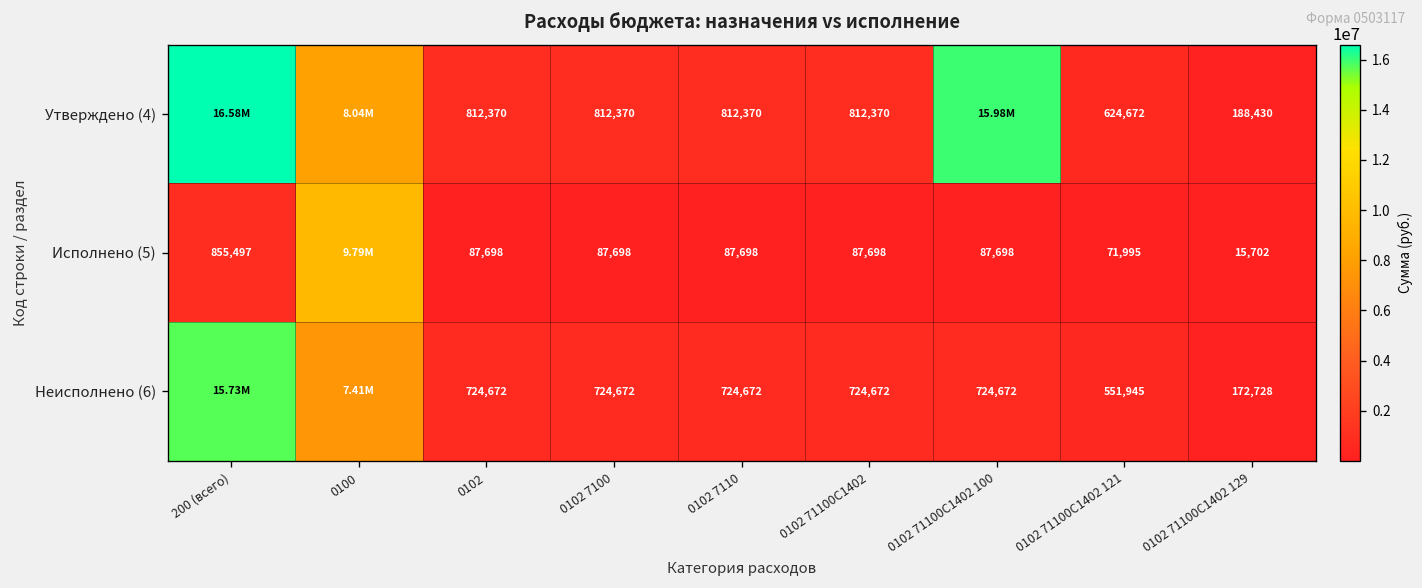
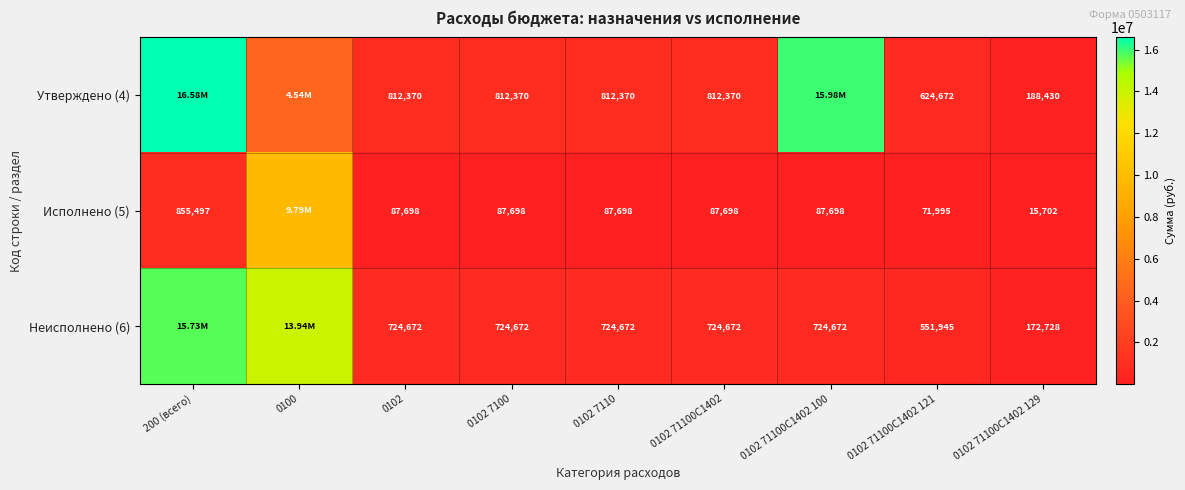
  {
    "Утверждено (4)": {
      "200 (всего)": "16.58M",
-     "0100": "8.04M",
+     "0100": "4.54M",
      "0102": "812,370",
      "0102 7100": "812,370",
      "0102 7110": "812,370",
      "0102 71100С1402": "812,370",
      "0102 71100С1402 100": "15.98M",
      "0102 71100С1402 121": "624,672",
      "0102 71100С1402 129": "188,430"
    },
    "Исполнено (5)": {
      "200 (всего)": "855,497",
      "0100": "9.79M",
      "0102": "87,698",
      "0102 7100": "87,698",
      "0102 7110": "87,698",
      "0102 71100С1402": "87,698",
      "0102 71100С1402 100": "87,698",
      "0102 71100С1402 121": "71,995",
      "0102 71100С1402 129": "15,702"
    },
    "Неисполнено (6)": {
      "200 (всего)": "15.73M",
-     "0100": "7.41M",
+     "0100": "13.94M",
      "0102": "724,672",
      "0102 7100": "724,672",
      "0102 7110": "724,672",
      "0102 71100С1402": "724,672",
      "0102 71100С1402 100": "724,672",
      "0102 71100С1402 121": "551,945",
      "0102 71100С1402 129": "172,728"
    }
  }
